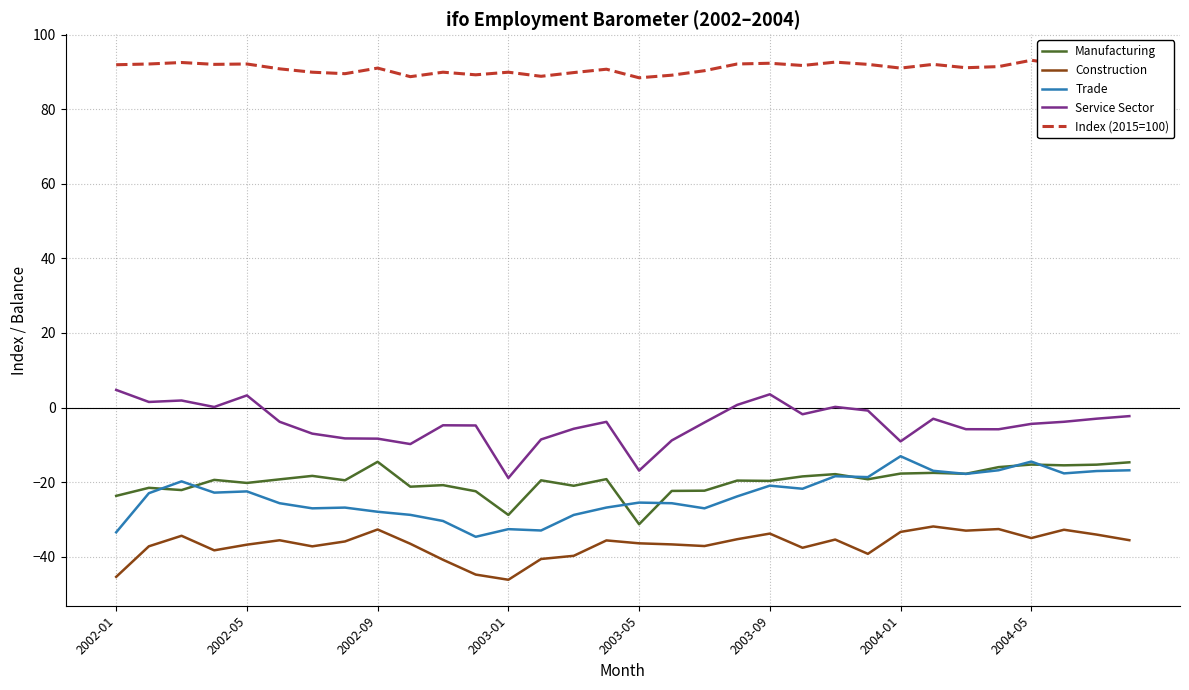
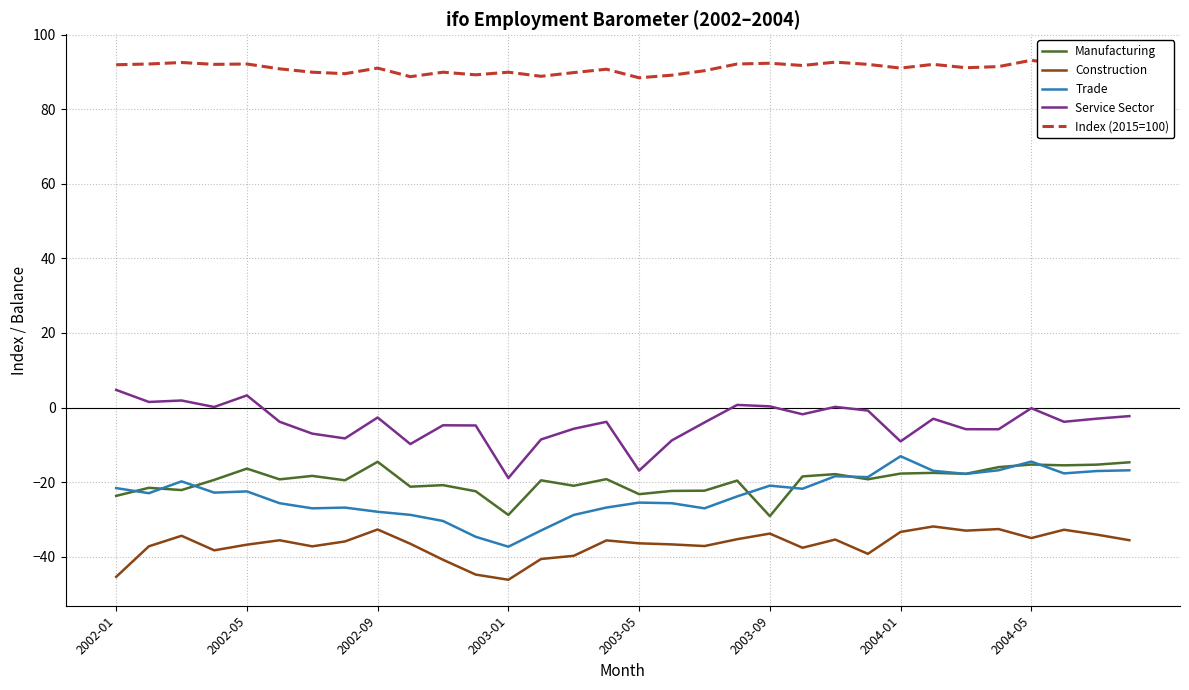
  {
    "Manufacturing": {
      "2002-01": -24,
-     "2002-05": -20,
+     "2002-05": -16,
      "2002-09": -15,
      "2003-01": -29,
-     "2003-05": -31,
-     "2003-09": -20,
+     "2003-05": -23,
+     "2003-09": -29,
      "2004-01": -18,
      "2004-05": -15
    },
    "Trade": {
-     "2002-01": -33,
+     "2002-01": -22,
      "2002-05": -22,
      "2002-09": -28,
-     "2003-01": -33,
+     "2003-01": -37,
      "2003-05": -25,
      "2003-09": -21,
      "2004-01": -13,
      "2004-05": -14
    },
    "Service Sector": {
      "2002-01": 5,
      "2002-05": 3,
-     "2002-09": -8,
+     "2002-09": -3,
      "2003-01": -19,
      "2003-05": -17,
-     "2003-09": 4,
+     "2003-09": 0,
      "2004-01": -9,
-     "2004-05": -4
+     "2004-05": 0
    }
  }
